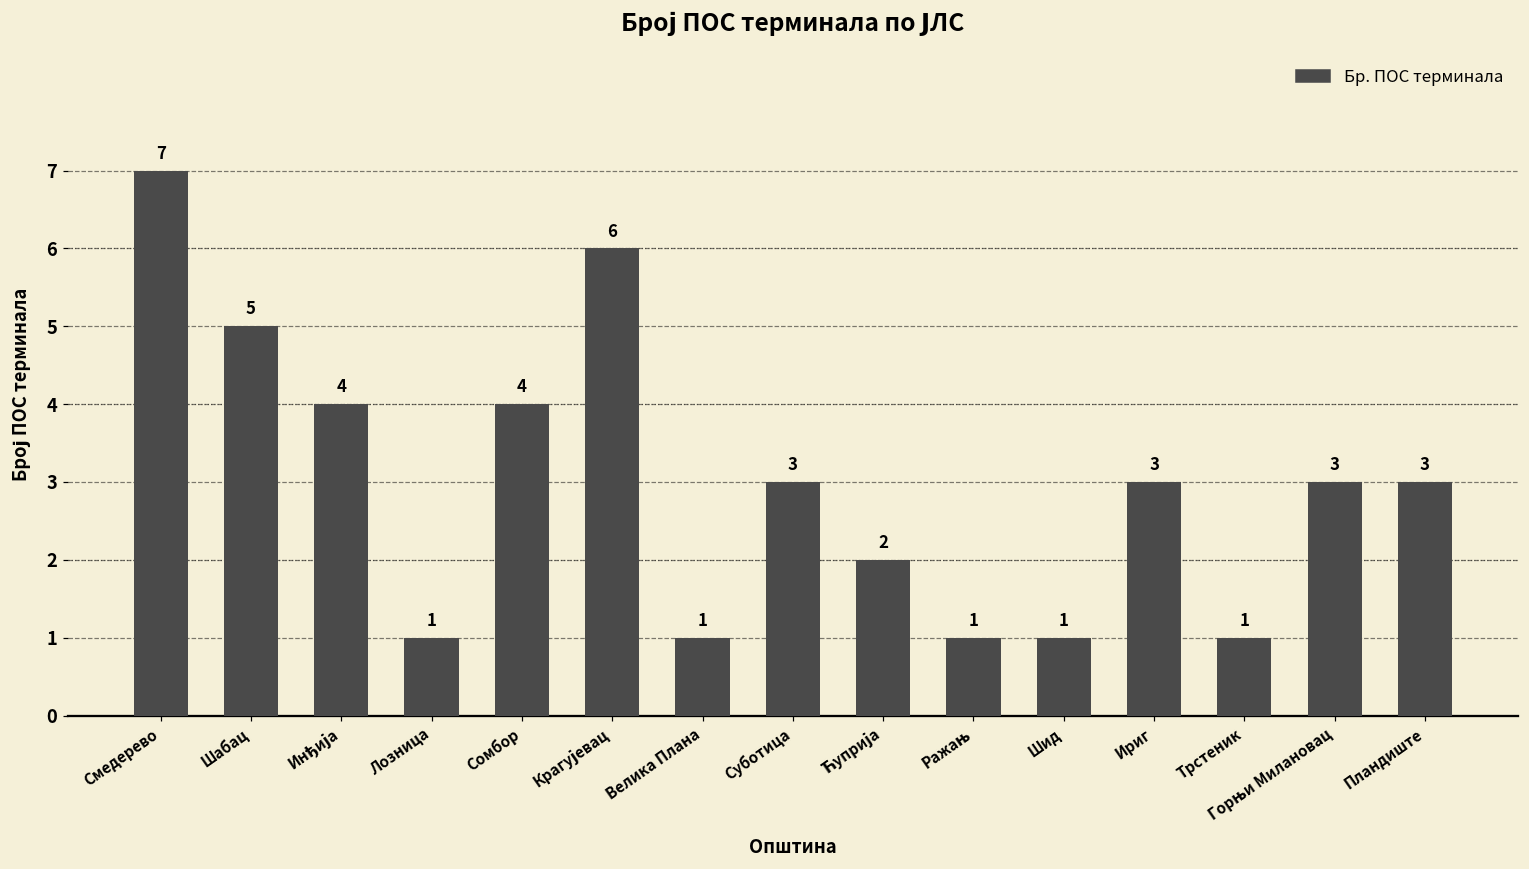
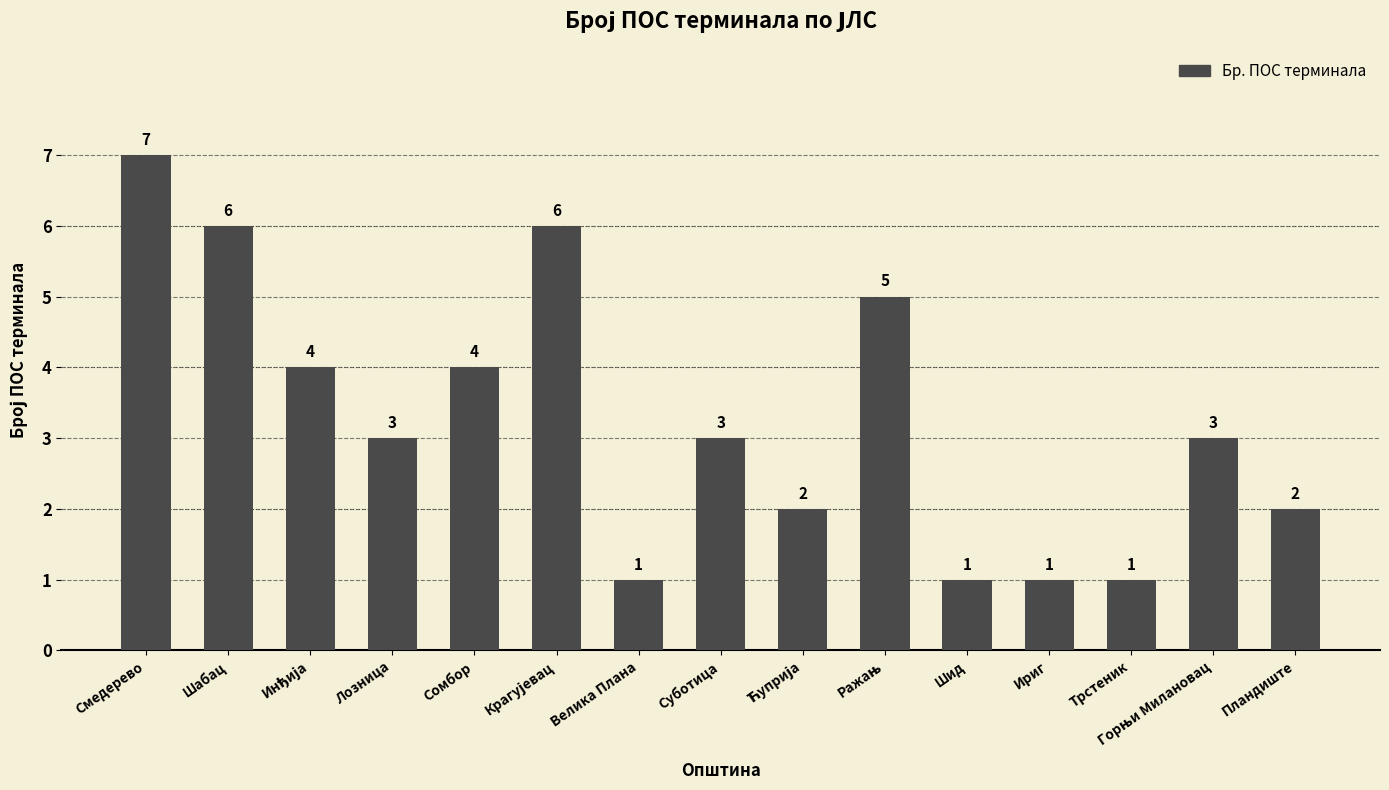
  {
    "Смедерево": 7,
-   "Шабац": 5,
+   "Шабац": 6,
    "Инђија": 4,
-   "Лозница": 1,
+   "Лозница": 3,
    "Сомбор": 4,
    "Крагујевац": 6,
    "Велика Плана": 1,
    "Суботица": 3,
    "Ћуприја": 2,
-   "Ражањ": 1,
+   "Ражањ": 5,
    "Шид": 1,
-   "Ириг": 3,
+   "Ириг": 1,
    "Трстеник": 1,
    "Горњи Милановац": 3,
-   "Пландиште": 3
+   "Пландиште": 2
  }
